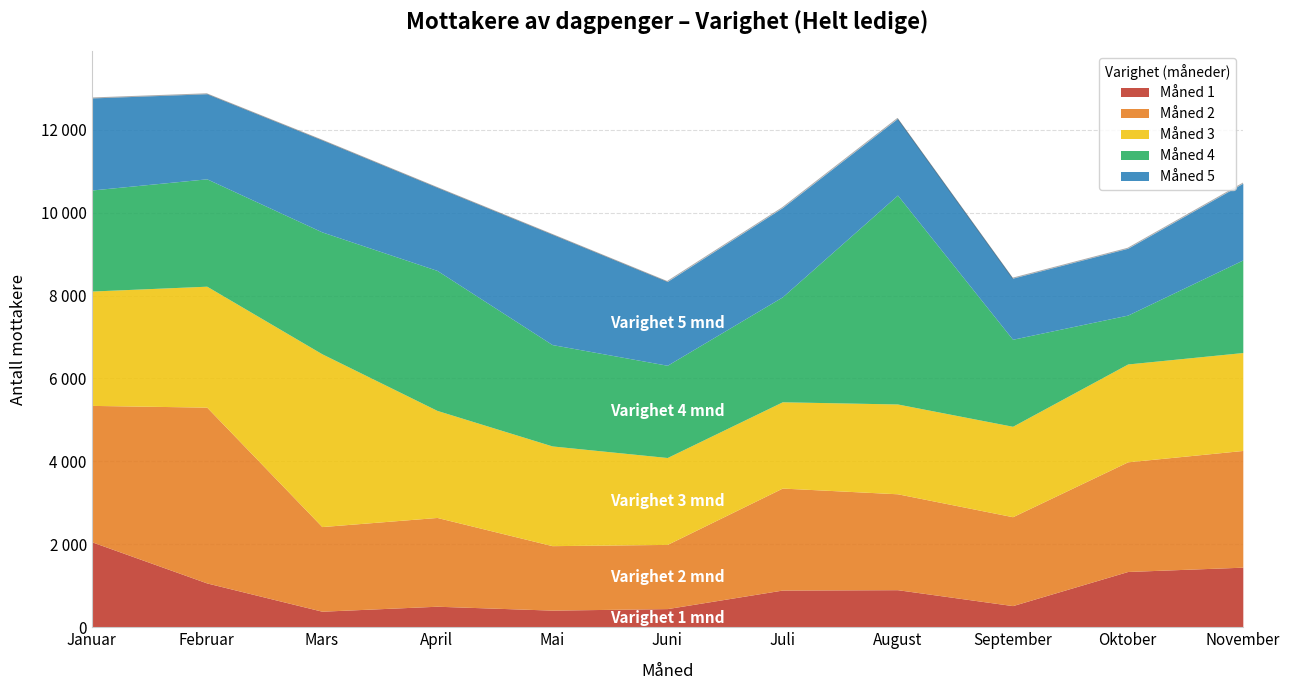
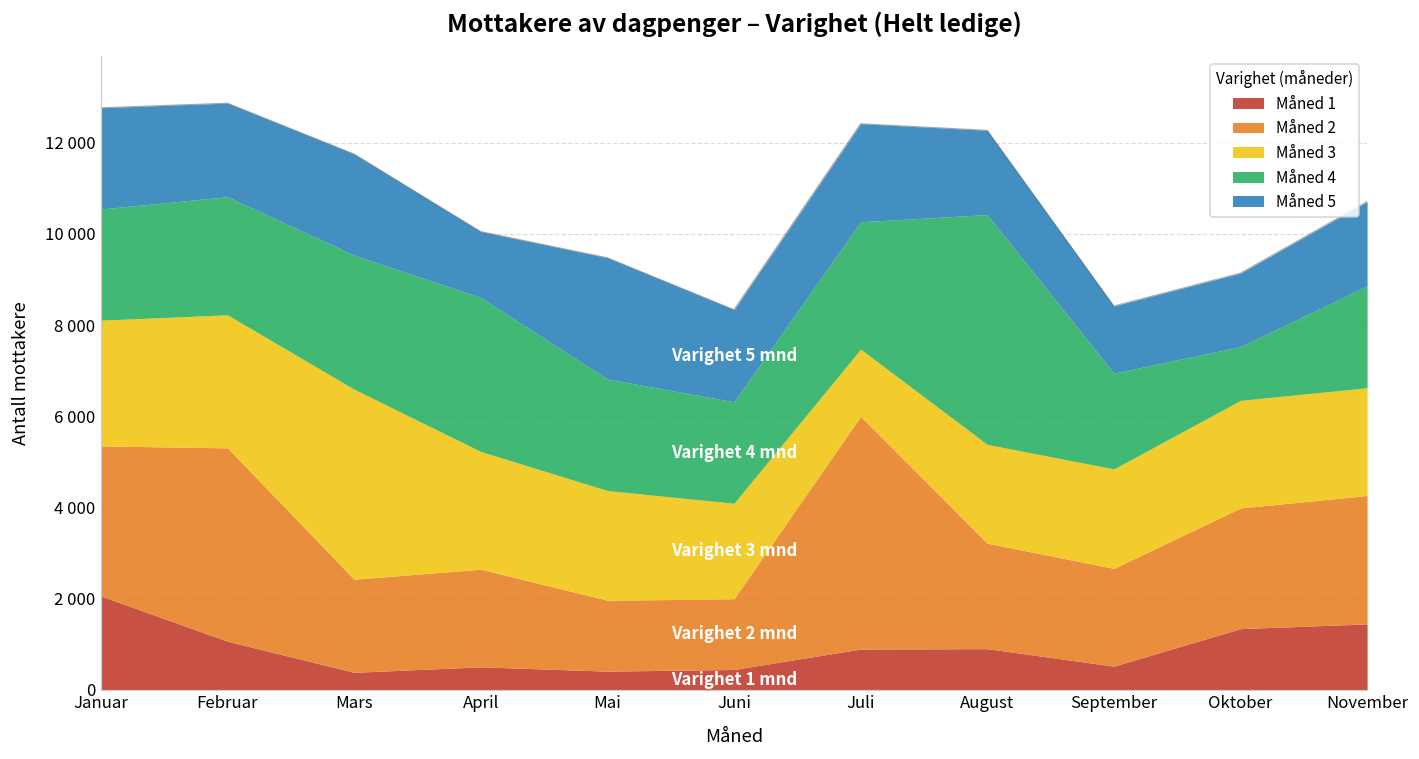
  {
    "Måned 1": {
      "Januar": 2100,
      "Februar": 1100,
      "Mars": 400,
      "April": 500,
      "Mai": 400,
      "Juli": 900,
      "August": 900,
      "September": 500,
      "Oktober": 1300,
      "November": 1400
    },
    "Måned 2": {
      "Januar": 3300,
      "Februar": 4200,
      "Mars": 2000,
      "April": 2100,
      "Mai": 1600,
-     "Juli": 2500,
+     "Juli": 5100,
      "August": 2300,
      "September": 2100,
      "Oktober": 2600,
      "November": 2800
    },
    "Måned 3": {
      "Januar": 2800,
      "Februar": 2900,
      "Mars": 4200,
      "April": 2600,
      "Mai": 2400,
      "Juni": 2100,
-     "Juli": 2100,
+     "Juli": 1500,
      "August": 2200,
      "September": 2200,
      "Oktober": 2400,
      "November": 2400
    },
    "Måned 4": {
      "Januar": 2400,
      "Februar": 2600,
      "Mars": 2900,
      "April": 3400,
      "Mai": 2400,
      "Juni": 2200,
-     "Juli": 2500,
+     "Juli": 2800,
      "August": 5000,
      "September": 2100,
      "Oktober": 1200,
      "November": 2200
    },
    "Måned 5": {
      "Januar": 2200,
      "Februar": 2100,
      "Mars": 2200,
-     "April": 2000,
+     "April": 1400,
      "Mai": 2700,
      "Juni": 2000,
      "Juli": 2200,
      "August": 1800,
      "September": 1500,
      "Oktober": 1600,
      "November": 1900
    }
  }
